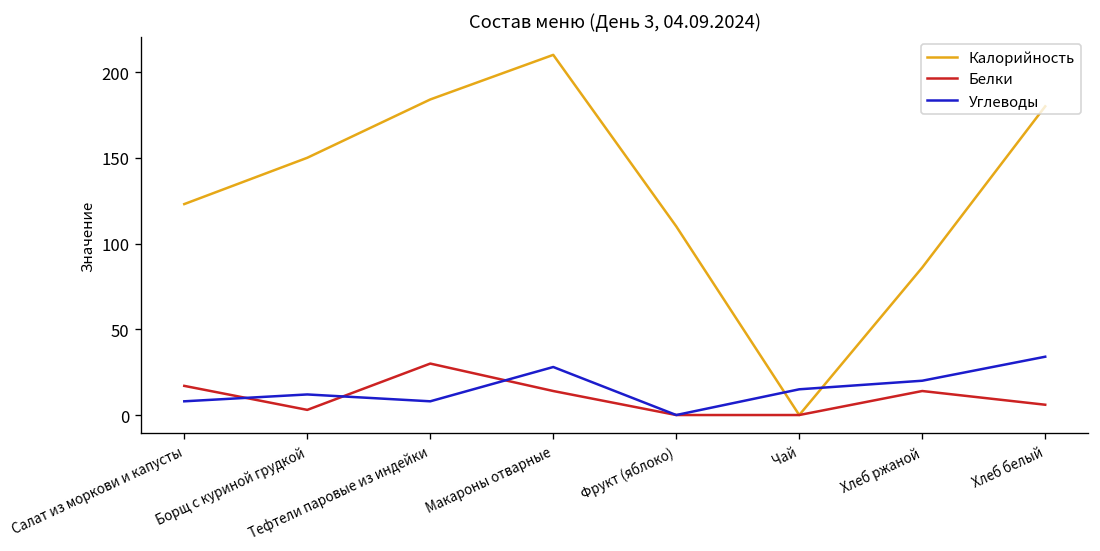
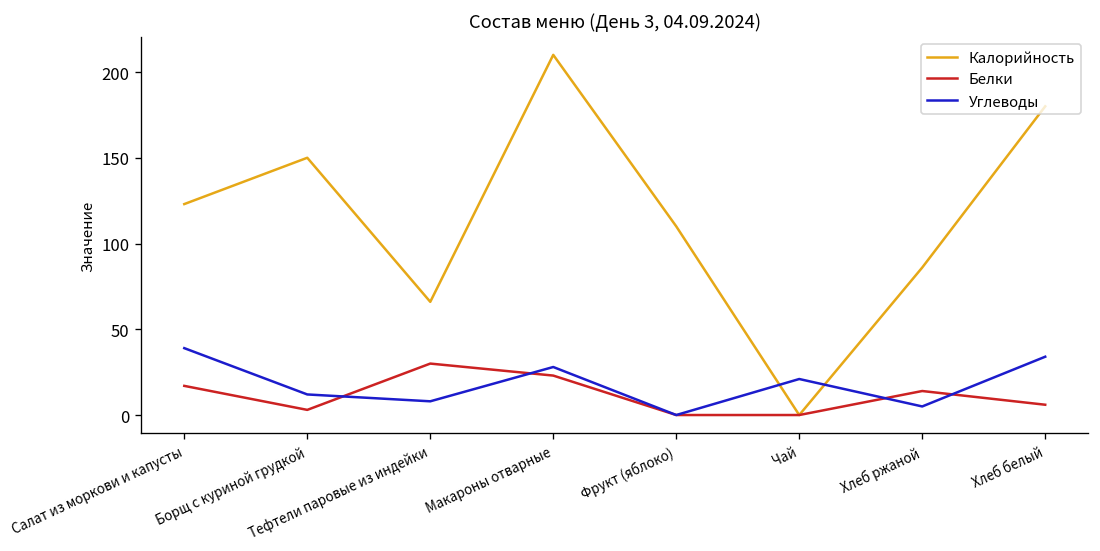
  {
    "Калорийность": {
      "Салат из моркови и капусты": 123,
      "Борщ с куриной грудкой": 150,
-     "Тефтели паровые из индейки": 184,
+     "Тефтели паровые из индейки": 66,
      "Макароны отварные": 210,
      "Фрукт (яблоко)": 110,
      "Хлеб ржаной": 86
    },
    "Белки": {
      "Салат из моркови и капусты": 17,
      "Борщ с куриной грудкой": 3,
      "Тефтели паровые из индейки": 30,
-     "Макароны отварные": 14,
+     "Макароны отварные": 23,
      "Хлеб ржаной": 14,
      "Хлеб белый": 6
    },
    "Углеводы": {
-     "Салат из моркови и капусты": 8,
+     "Салат из моркови и капусты": 39,
      "Борщ с куриной грудкой": 12,
      "Тефтели паровые из индейки": 8,
      "Макароны отварные": 28,
-     "Чай": 15,
-     "Хлеб ржаной": 20,
+     "Чай": 21,
+     "Хлеб ржаной": 5,
      "Хлеб белый": 34
    }
  }
